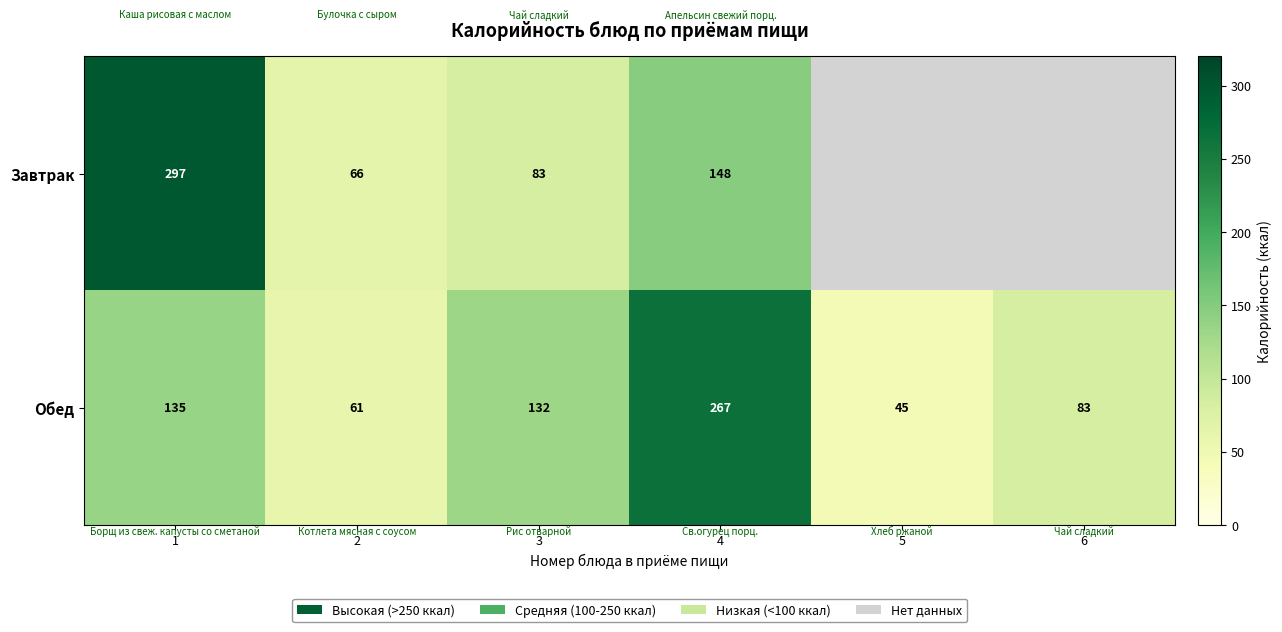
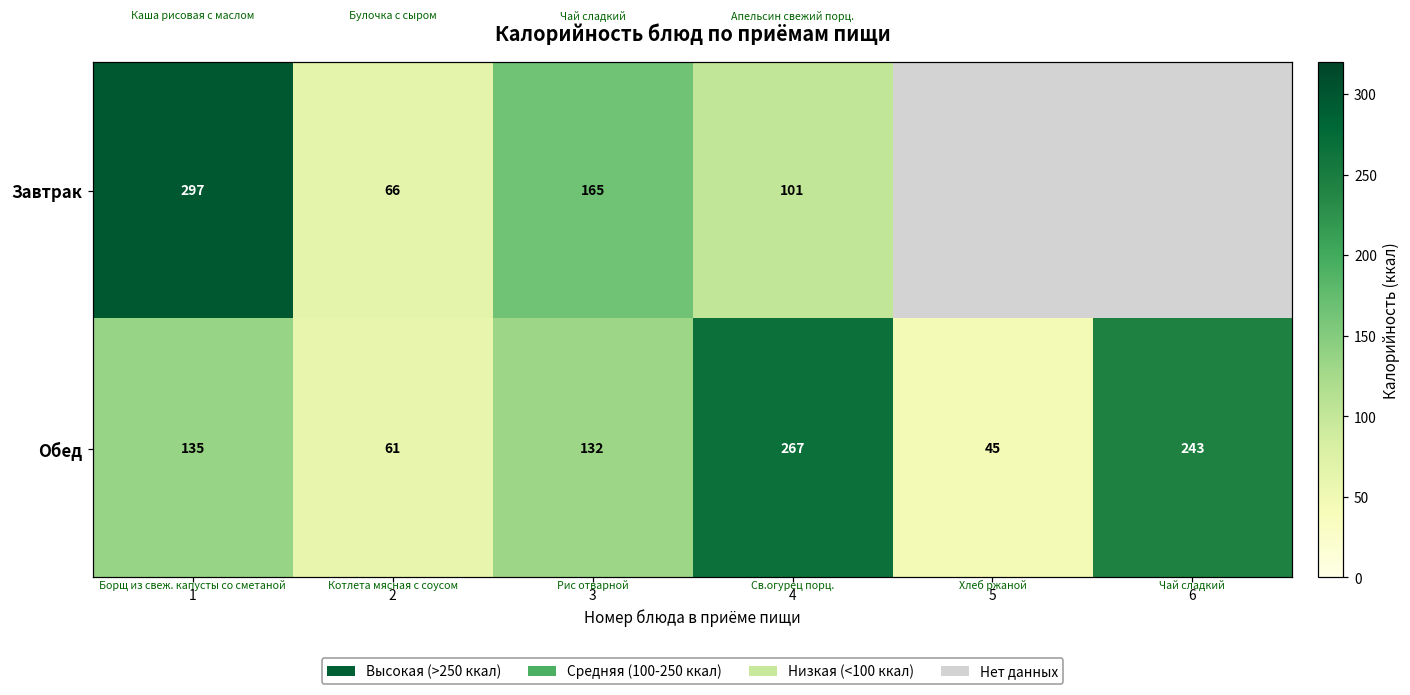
  {
    "Завтрак": {
      "1": 297,
      "2": 66,
-     "3": 83,
-     "4": 148
+     "3": 165,
+     "4": 101
    },
    "Обед": {
      "1": 135,
      "2": 61,
      "3": 132,
      "4": 267,
      "5": 45,
-     "6": 83
+     "6": 243
    }
  }
